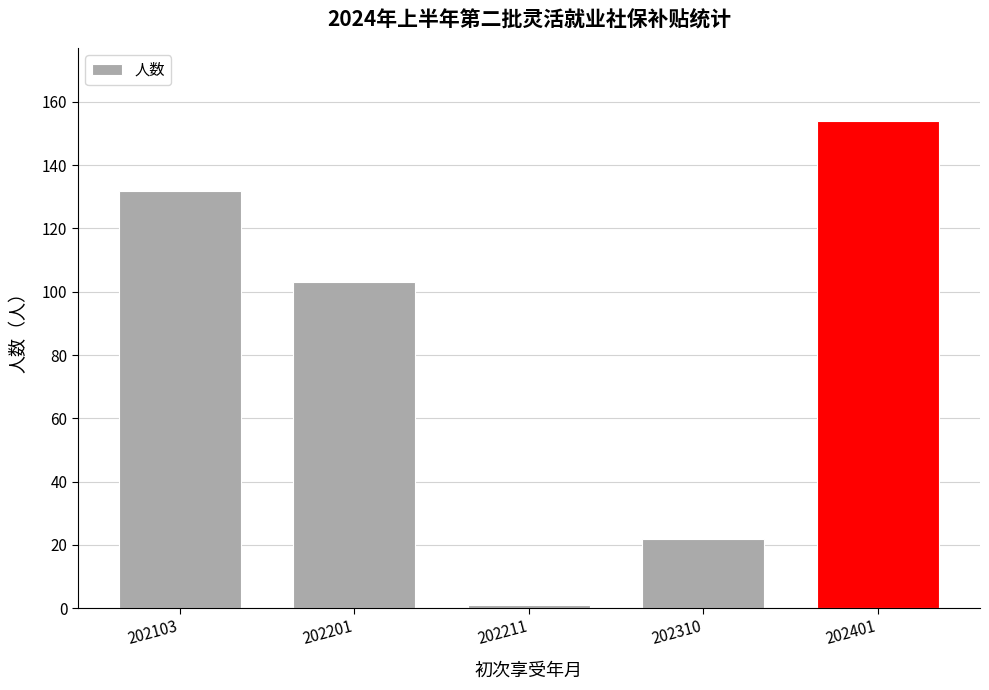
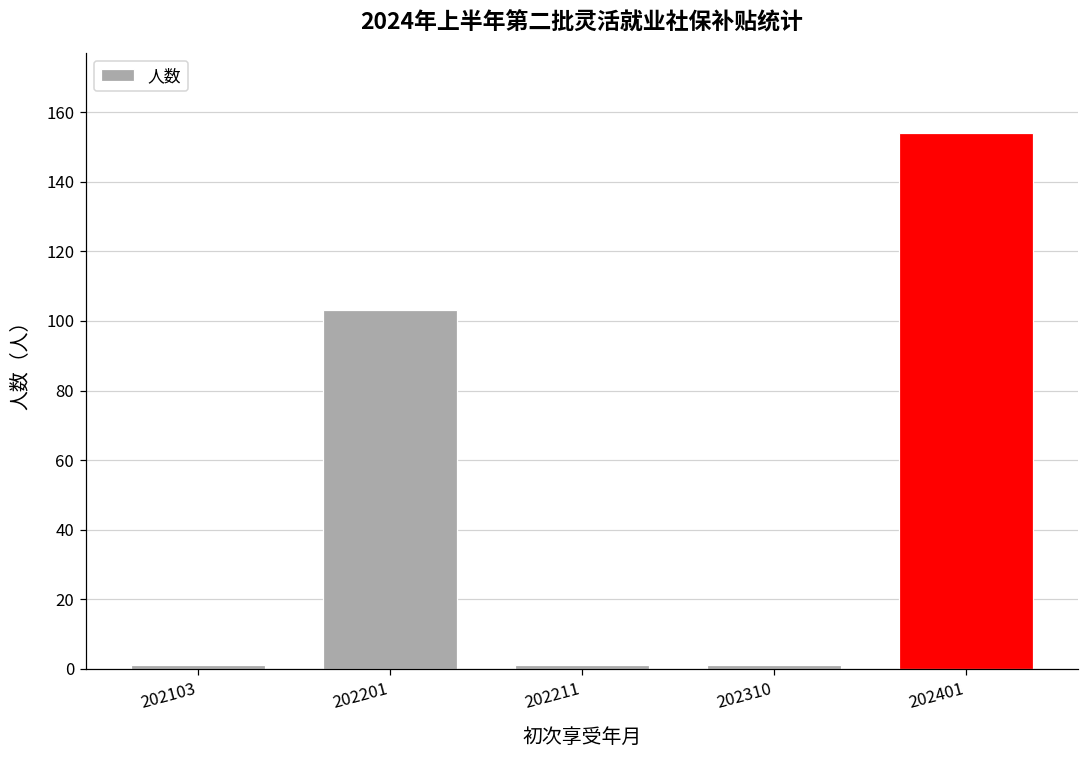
  {
-   "202103": 132,
+   "202103": 1,
    "202201": 103,
    "202211": 1,
-   "202310": 22,
+   "202310": 1,
    "202401": 154
  }
